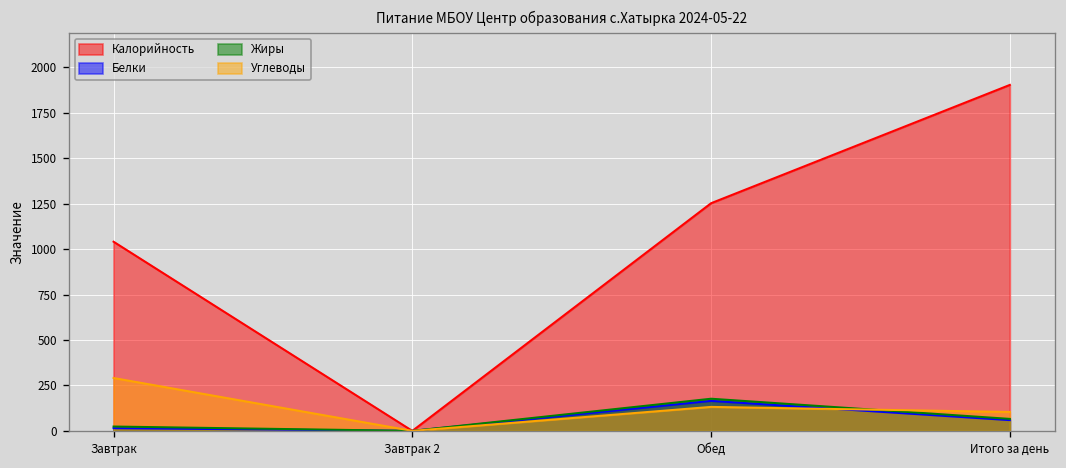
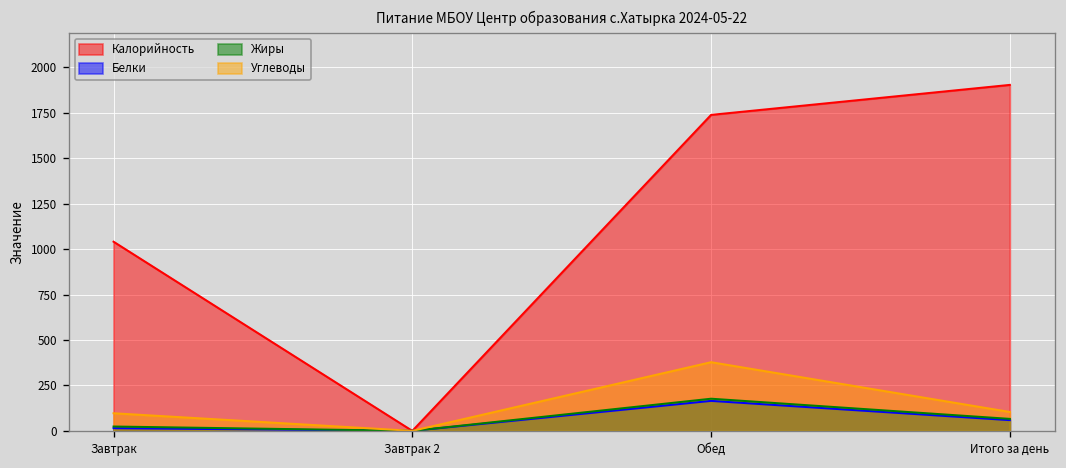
  {
    "Калорийность": {
      "Завтрак": 1040,
-     "Обед": 1250,
+     "Обед": 1740,
      "Итого за день": 1900
    },
    "Углеводы": {
-     "Завтрак": 290,
-     "Обед": 130,
+     "Завтрак": 100,
+     "Обед": 380,
      "Итого за день": 100
    }
  }
